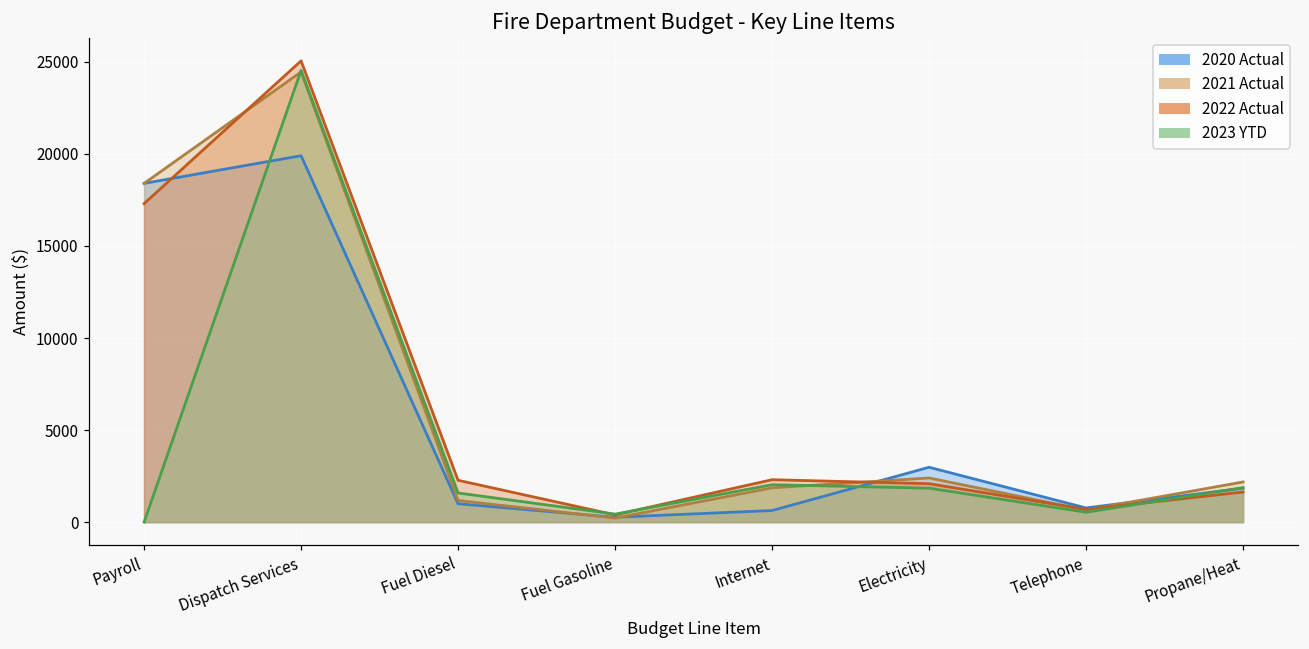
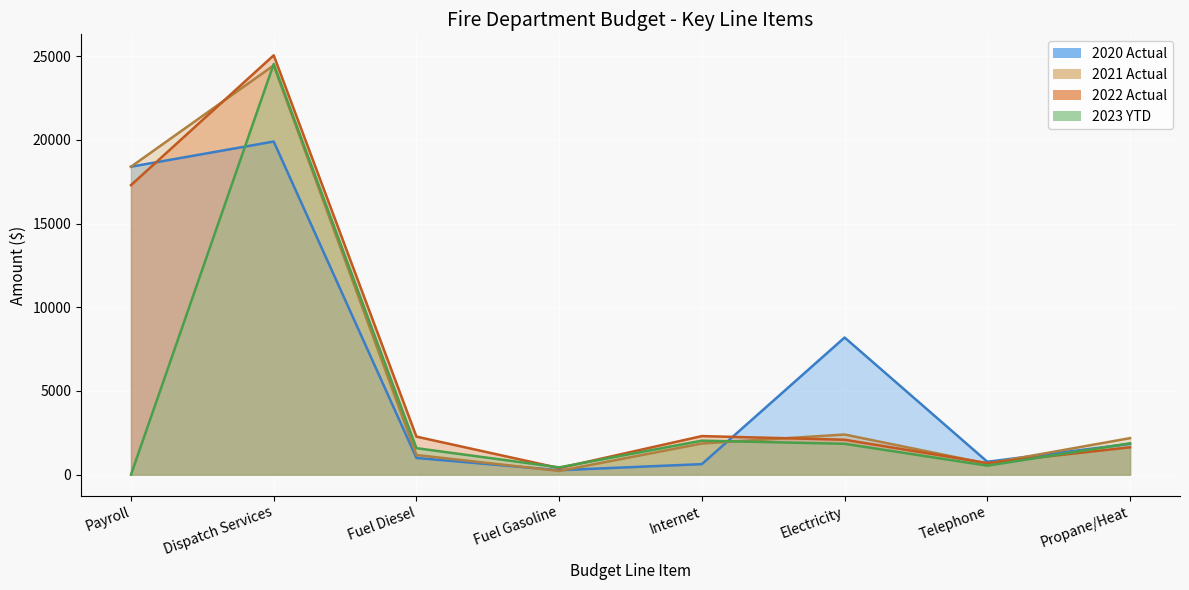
  {
    "2020 Actual": {
      "Dispatch Services": 19900,
      "Fuel Diesel": 1000,
      "Internet": 600,
-     "Electricity": 3000
+     "Electricity": 8200
    }
  }
